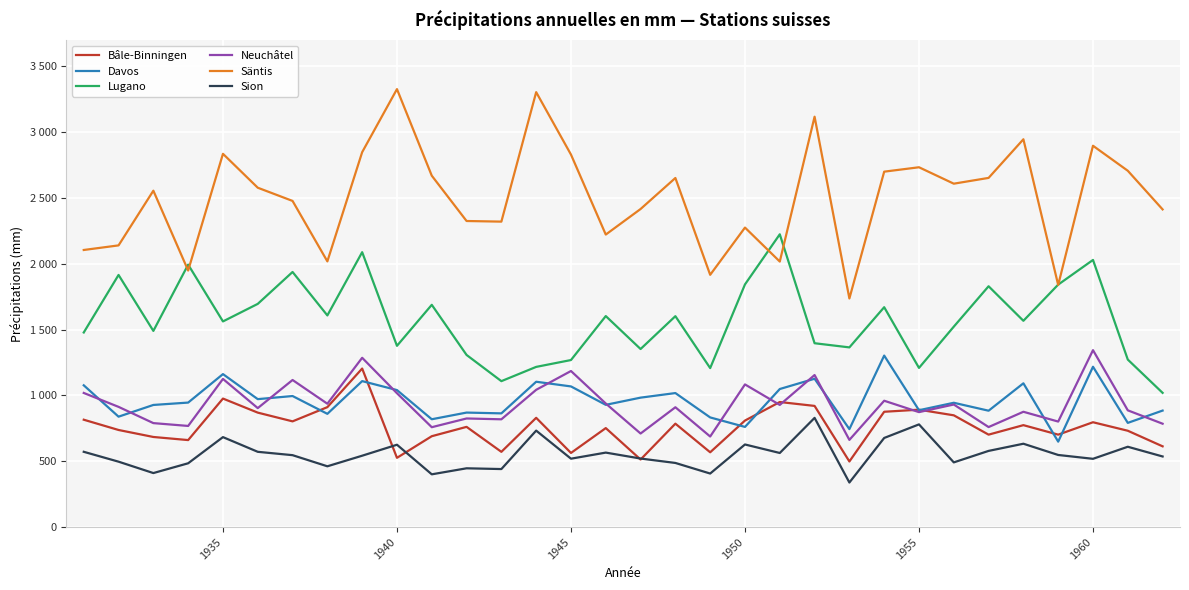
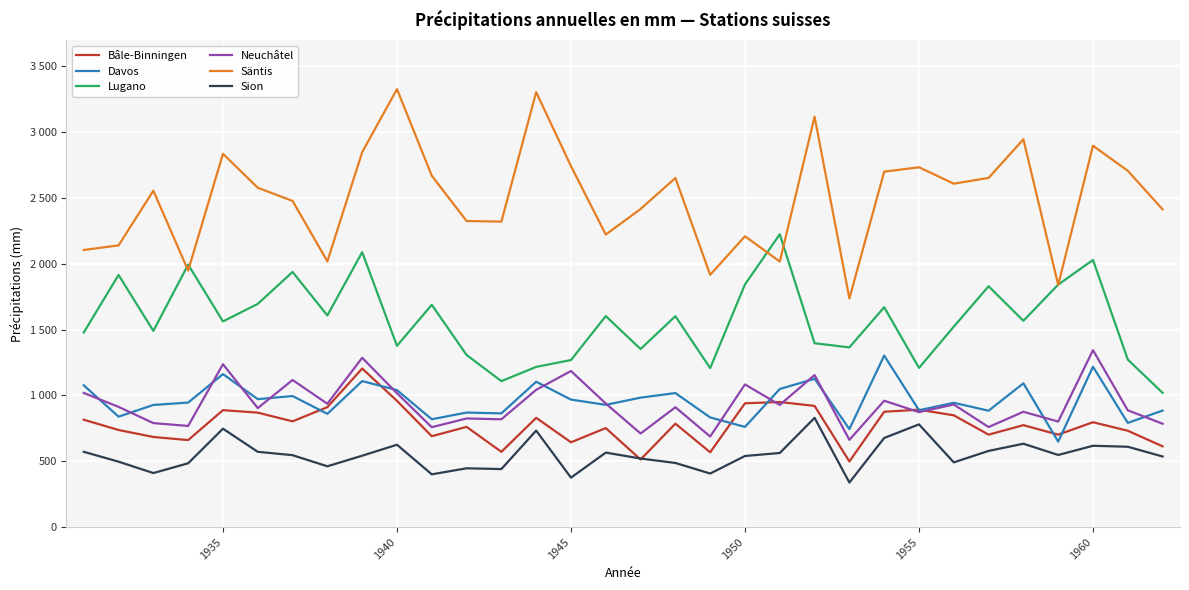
  {
    "Bâle-Binningen": {
-     "1935": 980,
-     "1940": 530,
-     "1945": 560,
-     "1950": 810,
+     "1935": 890,
+     "1940": 960,
+     "1945": 640,
+     "1950": 940,
      "1960": 800
    },
    "Davos": {
      "1935": 1160,
      "1940": 1040,
-     "1945": 1070,
+     "1945": 970,
      "1950": 760,
      "1960": 1220
    },
    "Lugano": {
      "1935": 1560,
      "1940": 1380,
      "1945": 1270,
      "1950": 1840,
      "1955": 1210,
      "1960": 2030
    },
    "Neuchâtel": {
-     "1935": 1130,
+     "1935": 1240,
      "1940": 1020,
      "1945": 1190,
      "1950": 1080,
      "1960": 1340
    },
    "Säntis": {
      "1935": 2840,
      "1940": 3330,
-     "1945": 2830,
-     "1950": 2280,
+     "1945": 2740,
+     "1950": 2210,
      "1955": 2730,
      "1960": 2900
    },
    "Sion": {
-     "1935": 680,
+     "1935": 750,
      "1940": 630,
-     "1945": 520,
-     "1950": 630,
+     "1945": 380,
+     "1950": 540,
      "1955": 780,
-     "1960": 520
+     "1960": 620
    }
  }
